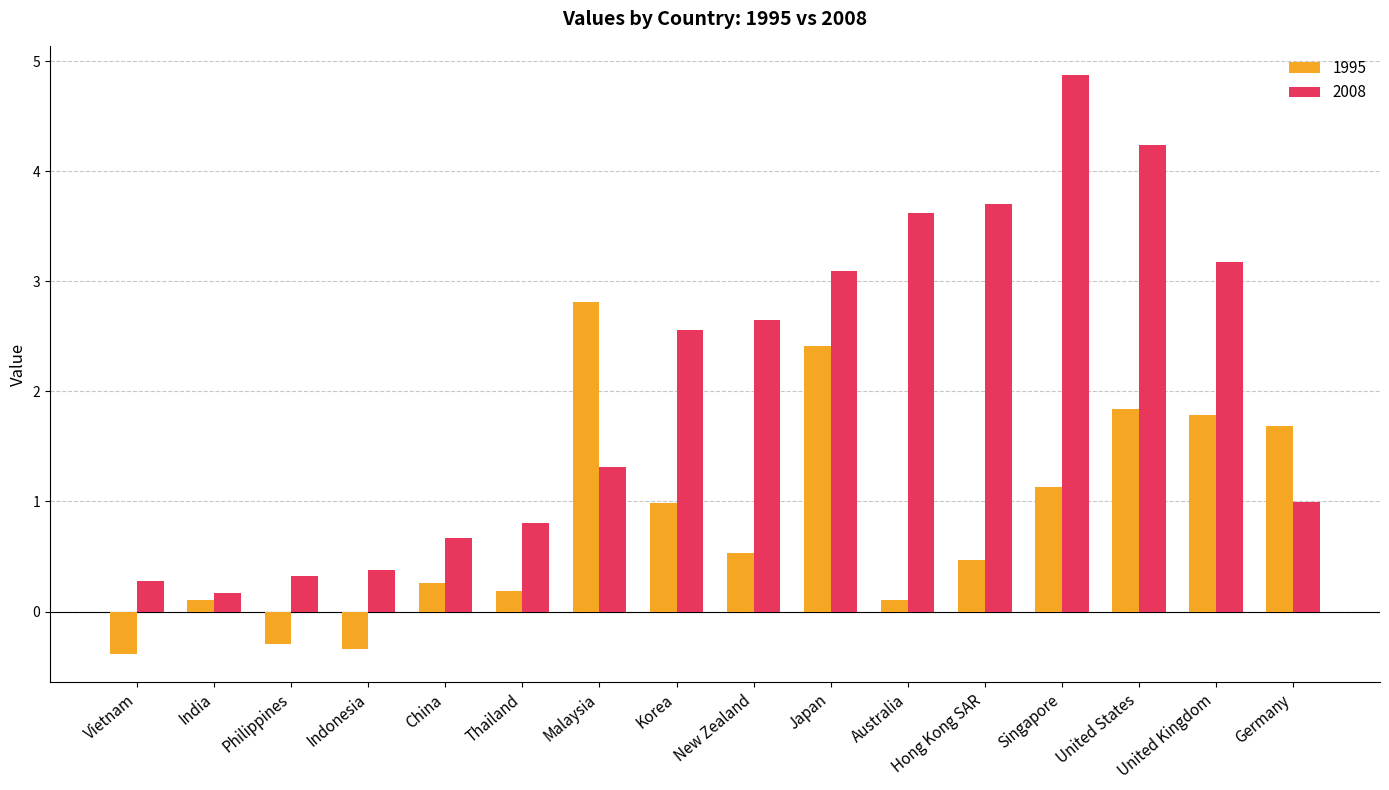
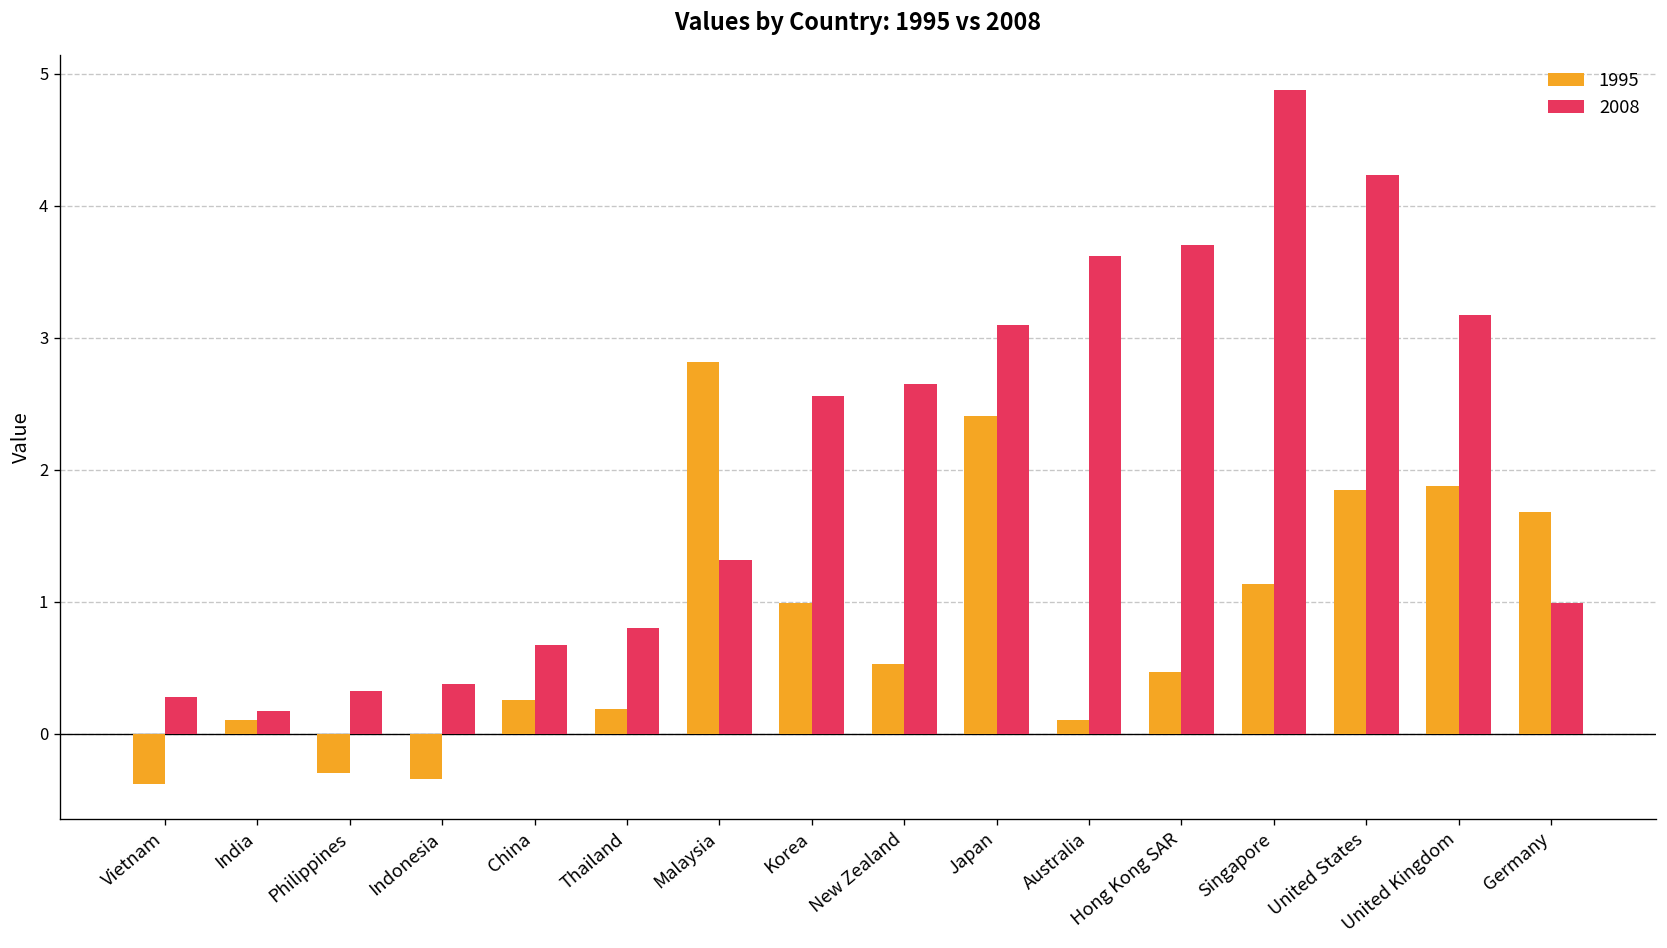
  {
    "1995": {
      "Vietnam": -0.38,
      "India": 0.10,
      "Philippines": -0.30,
      "Indonesia": -0.34,
      "China": 0.26,
      "Thailand": 0.19,
      "Malaysia": 2.81,
      "Korea": 0.99,
      "New Zealand": 0.53,
      "Japan": 2.41,
      "Australia": 0.11,
      "Hong Kong SAR": 0.46,
      "Singapore": 1.13,
      "United States": 1.84,
-     "United Kingdom": 1.78,
+     "United Kingdom": 1.88,
      "Germany": 1.68
    },
    "2008": {
      "Vietnam": 0.28,
      "India": 0.17,
      "Philippines": 0.33,
      "Indonesia": 0.38,
      "China": 0.67,
      "Thailand": 0.80,
      "Malaysia": 1.32,
      "Korea": 2.56,
      "New Zealand": 2.65,
      "Japan": 3.10,
      "Australia": 3.62,
      "Hong Kong SAR": 3.70,
      "Singapore": 4.88,
      "United States": 4.24,
      "United Kingdom": 3.18,
      "Germany": 0.99
    }
  }
